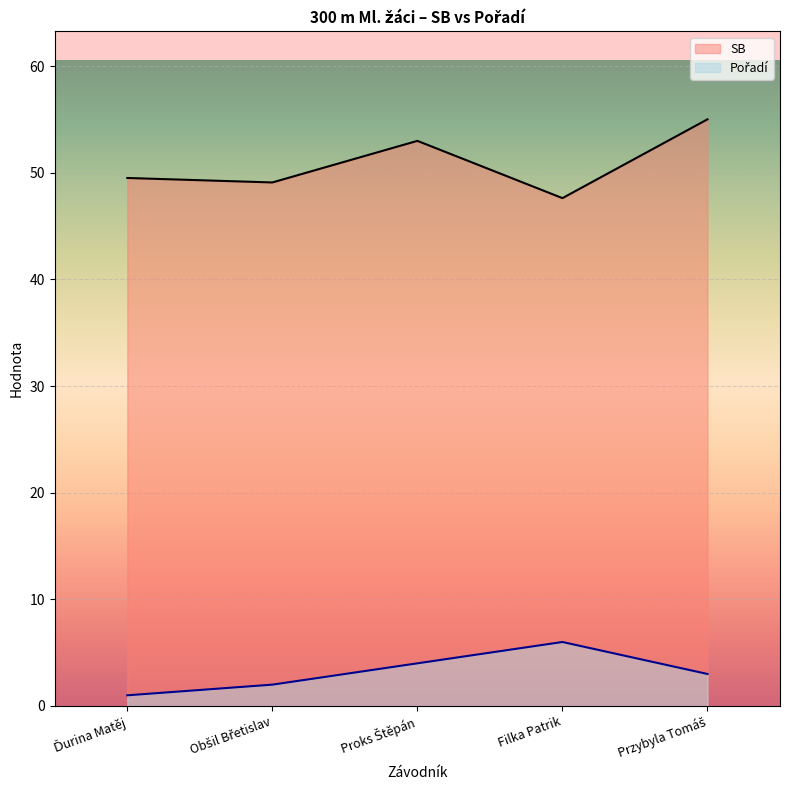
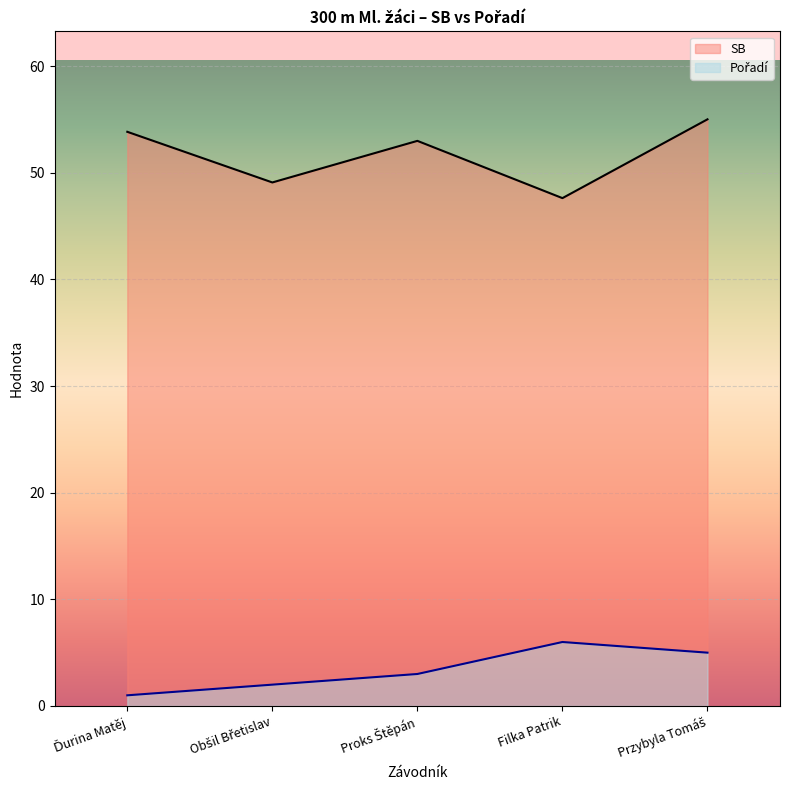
  {
    "SB": {
-     "Ďurina Matěj": 49.5,
+     "Ďurina Matěj": 53.9,
      "Obšil Břetislav": 49.1,
      "Proks Štěpán": 53.0,
      "Filka Patrik": 47.6,
      "Przybyla Tomáš": 55.0
    },
    "Pořadí": {
      "Ďurina Matěj": 1,
      "Obšil Břetislav": 2,
-     "Proks Štěpán": 4,
+     "Proks Štěpán": 3,
      "Filka Patrik": 6,
-     "Przybyla Tomáš": 3
+     "Przybyla Tomáš": 5
    }
  }
